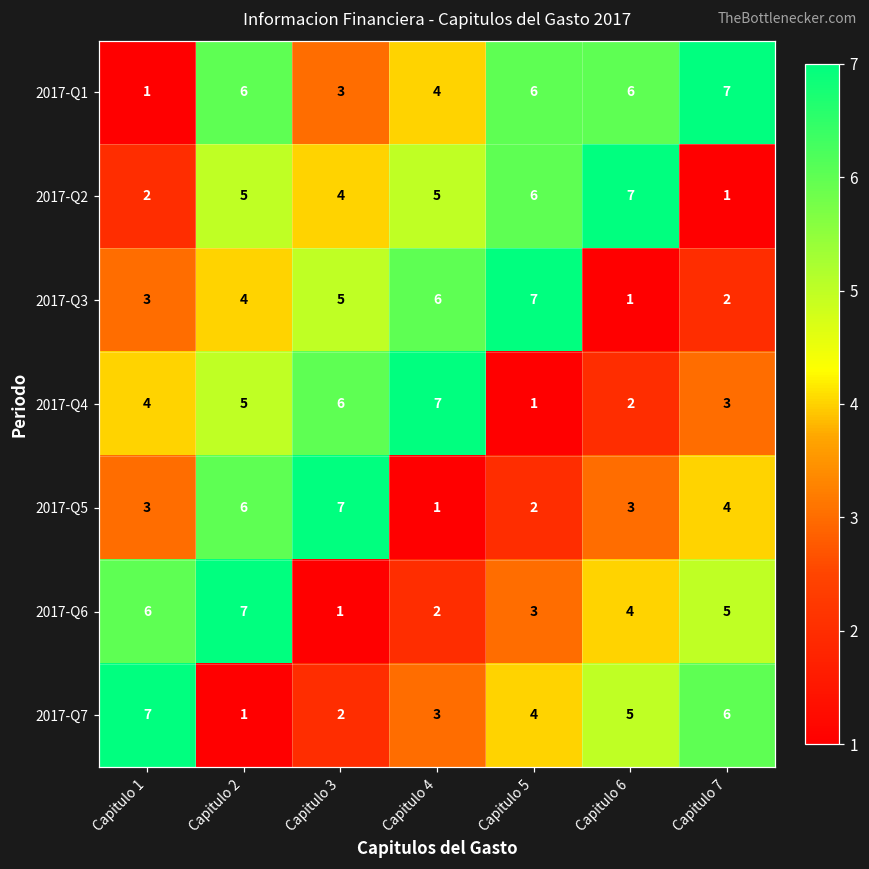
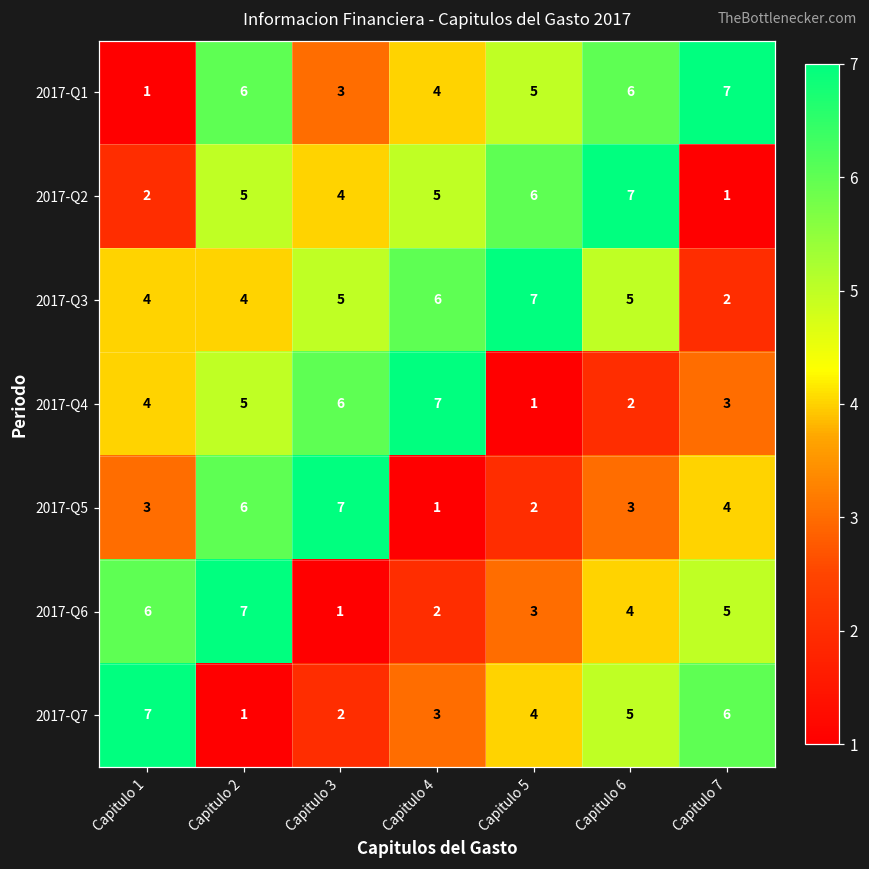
  {
    "2017-Q1": {
      "Capitulo 1": 1,
      "Capitulo 2": 6,
      "Capitulo 3": 3,
      "Capitulo 4": 4,
-     "Capitulo 5": 6,
+     "Capitulo 5": 5,
      "Capitulo 6": 6,
      "Capitulo 7": 7
    },
    "2017-Q2": {
      "Capitulo 1": 2,
      "Capitulo 2": 5,
      "Capitulo 3": 4,
      "Capitulo 4": 5,
      "Capitulo 5": 6,
      "Capitulo 6": 7,
      "Capitulo 7": 1
    },
    "2017-Q3": {
-     "Capitulo 1": 3,
+     "Capitulo 1": 4,
      "Capitulo 2": 4,
      "Capitulo 3": 5,
      "Capitulo 4": 6,
      "Capitulo 5": 7,
-     "Capitulo 6": 1,
+     "Capitulo 6": 5,
      "Capitulo 7": 2
    },
    "2017-Q4": {
      "Capitulo 1": 4,
      "Capitulo 2": 5,
      "Capitulo 3": 6,
      "Capitulo 4": 7,
      "Capitulo 5": 1,
      "Capitulo 6": 2,
      "Capitulo 7": 3
    },
    "2017-Q5": {
      "Capitulo 1": 3,
      "Capitulo 2": 6,
      "Capitulo 3": 7,
      "Capitulo 4": 1,
      "Capitulo 5": 2,
      "Capitulo 6": 3,
      "Capitulo 7": 4
    },
    "2017-Q6": {
      "Capitulo 1": 6,
      "Capitulo 2": 7,
      "Capitulo 3": 1,
      "Capitulo 4": 2,
      "Capitulo 5": 3,
      "Capitulo 6": 4,
      "Capitulo 7": 5
    },
    "2017-Q7": {
      "Capitulo 1": 7,
      "Capitulo 2": 1,
      "Capitulo 3": 2,
      "Capitulo 4": 3,
      "Capitulo 5": 4,
      "Capitulo 6": 5,
      "Capitulo 7": 6
    }
  }
